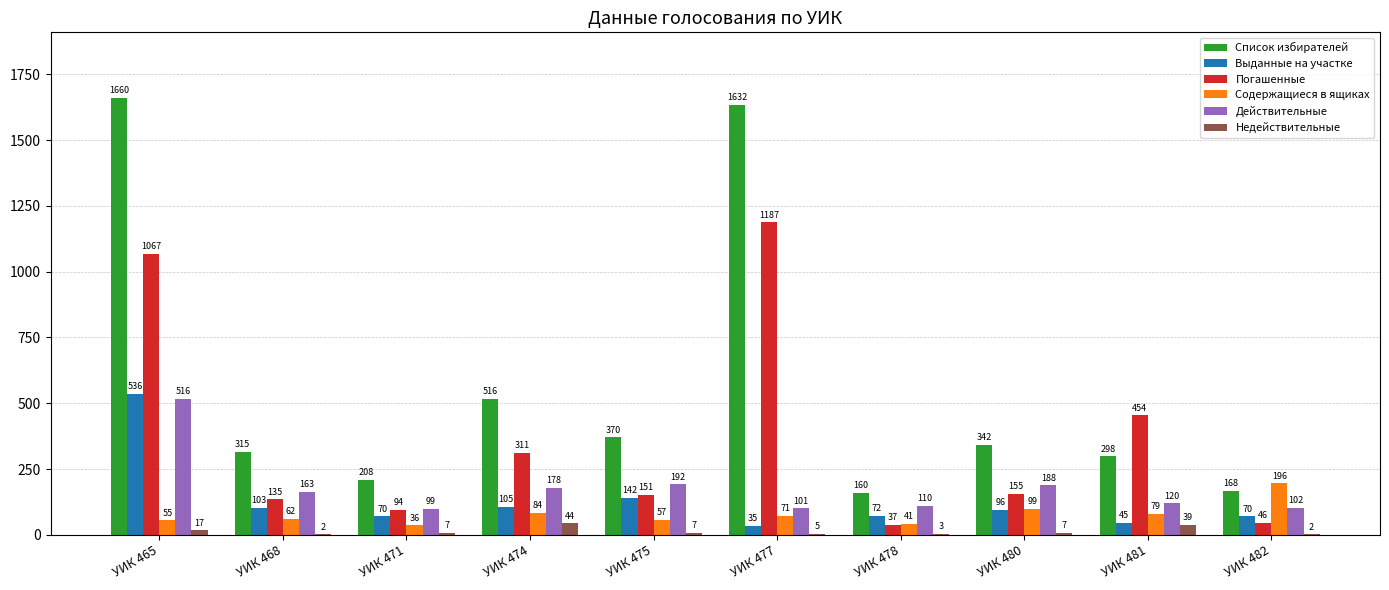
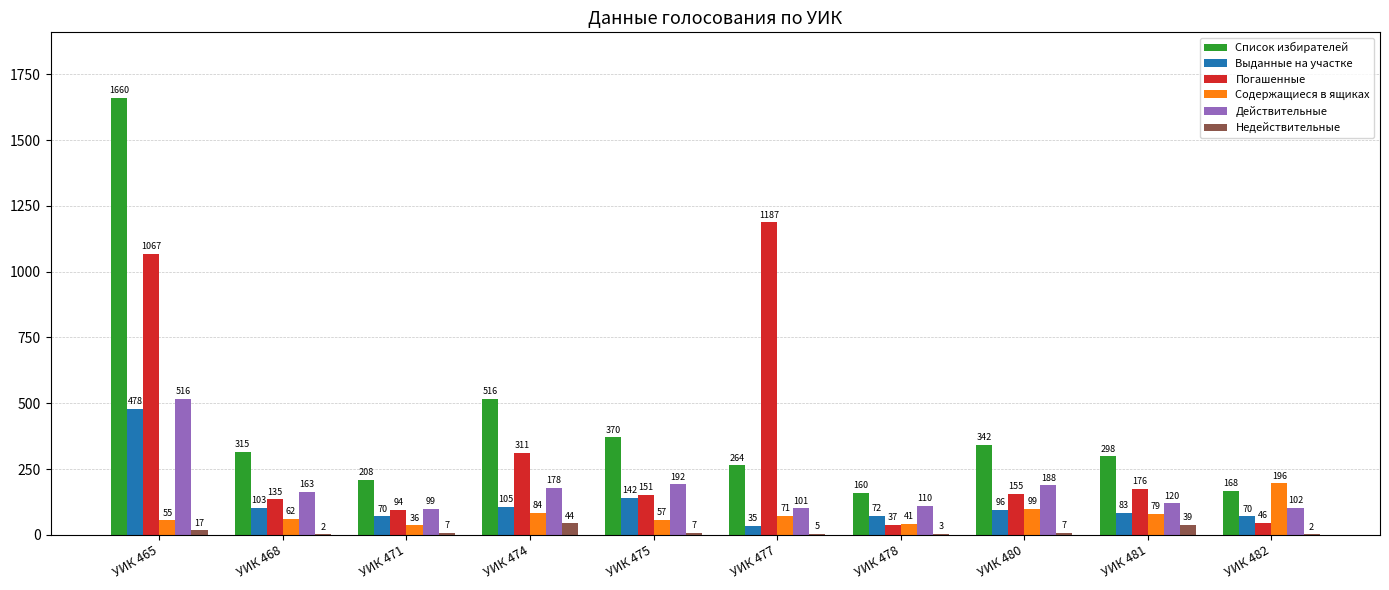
  {
    "Список избирателей": {
      "УИК 465": 1660,
      "УИК 468": 315,
      "УИК 471": 208,
      "УИК 474": 516,
      "УИК 475": 370,
-     "УИК 477": 1632,
+     "УИК 477": 264,
      "УИК 478": 160,
      "УИК 480": 342,
      "УИК 481": 298,
      "УИК 482": 168
    },
    "Выданные на участке": {
-     "УИК 465": 536,
+     "УИК 465": 478,
      "УИК 468": 103,
      "УИК 471": 70,
      "УИК 474": 105,
      "УИК 475": 142,
      "УИК 477": 35,
      "УИК 478": 72,
      "УИК 480": 96,
-     "УИК 481": 45,
+     "УИК 481": 83,
      "УИК 482": 70
    },
    "Погашенные": {
      "УИК 465": 1067,
      "УИК 468": 135,
      "УИК 471": 94,
      "УИК 474": 311,
      "УИК 475": 151,
      "УИК 477": 1187,
      "УИК 478": 37,
      "УИК 480": 155,
-     "УИК 481": 454,
+     "УИК 481": 176,
      "УИК 482": 46
    },
    "Содержащиеся в ящиках": {
      "УИК 465": 55,
      "УИК 468": 62,
      "УИК 471": 36,
      "УИК 474": 84,
      "УИК 475": 57,
      "УИК 477": 71,
      "УИК 478": 41,
      "УИК 480": 99,
      "УИК 481": 79,
      "УИК 482": 196
    },
    "Действительные": {
      "УИК 465": 516,
      "УИК 468": 163,
      "УИК 471": 99,
      "УИК 474": 178,
      "УИК 475": 192,
      "УИК 477": 101,
      "УИК 478": 110,
      "УИК 480": 188,
      "УИК 481": 120,
      "УИК 482": 102
    },
    "Недействительные": {
      "УИК 465": 17,
      "УИК 468": 2,
      "УИК 471": 7,
      "УИК 474": 44,
      "УИК 475": 7,
      "УИК 477": 5,
      "УИК 478": 3,
      "УИК 480": 7,
      "УИК 481": 39,
      "УИК 482": 2
    }
  }
